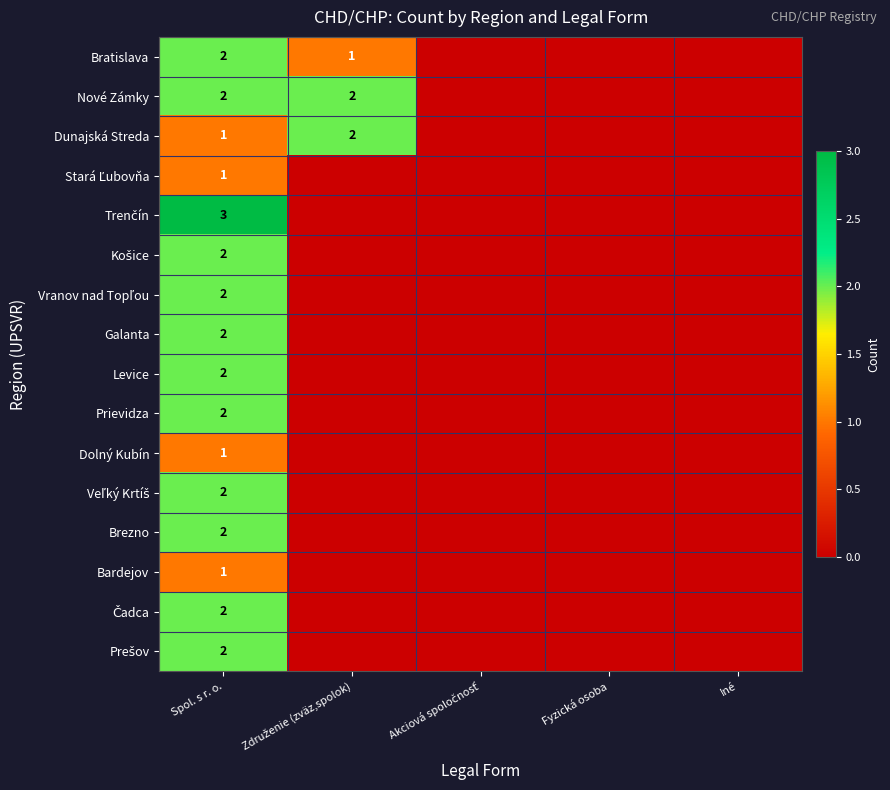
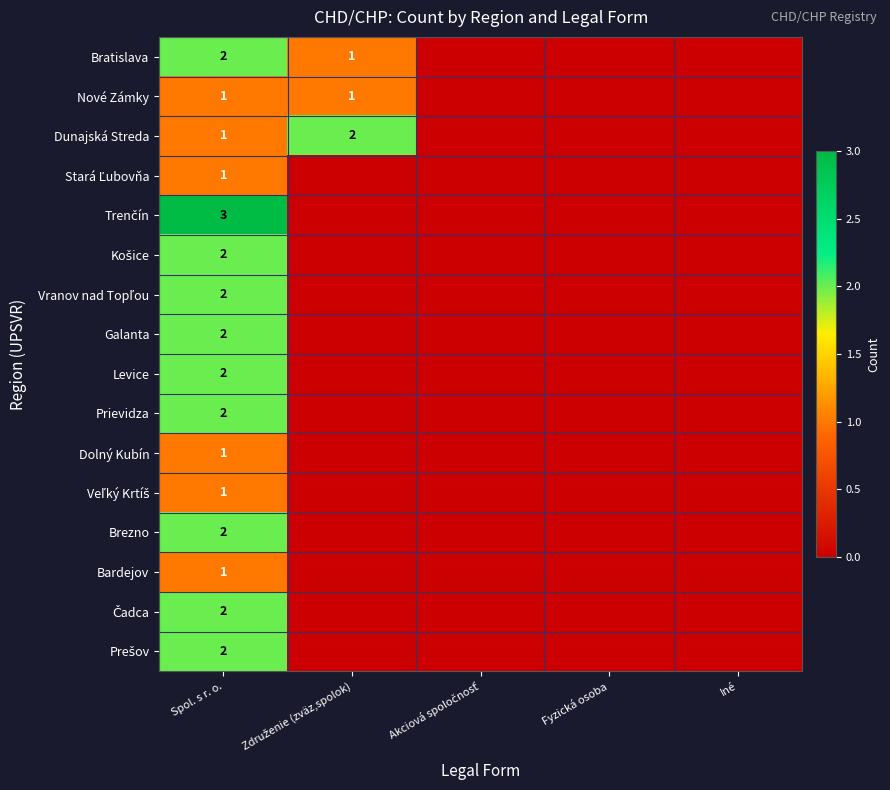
  {
    "Bratislava": {
      "Spol. s r. o.": 2,
      "Združenie (zväz,spolok)": 1
    },
    "Nové Zámky": {
-     "Spol. s r. o.": 2,
-     "Združenie (zväz,spolok)": 2
+     "Spol. s r. o.": 1,
+     "Združenie (zväz,spolok)": 1
    },
    "Dunajská Streda": {
      "Spol. s r. o.": 1,
      "Združenie (zväz,spolok)": 2
    },
    "Stará Ľubovňa": {
      "Spol. s r. o.": 1
    },
    "Trenčín": {
      "Spol. s r. o.": 3
    },
    "Košice": {
      "Spol. s r. o.": 2
    },
    "Vranov nad Topľou": {
      "Spol. s r. o.": 2
    },
    "Galanta": {
      "Spol. s r. o.": 2
    },
    "Levice": {
      "Spol. s r. o.": 2
    },
    "Prievidza": {
      "Spol. s r. o.": 2
    },
    "Dolný Kubín": {
      "Spol. s r. o.": 1
    },
    "Veľký Krtíš": {
-     "Spol. s r. o.": 2
+     "Spol. s r. o.": 1
    },
    "Brezno": {
      "Spol. s r. o.": 2
    },
    "Bardejov": {
      "Spol. s r. o.": 1
    },
    "Čadca": {
      "Spol. s r. o.": 2
    },
    "Prešov": {
      "Spol. s r. o.": 2
    }
  }
